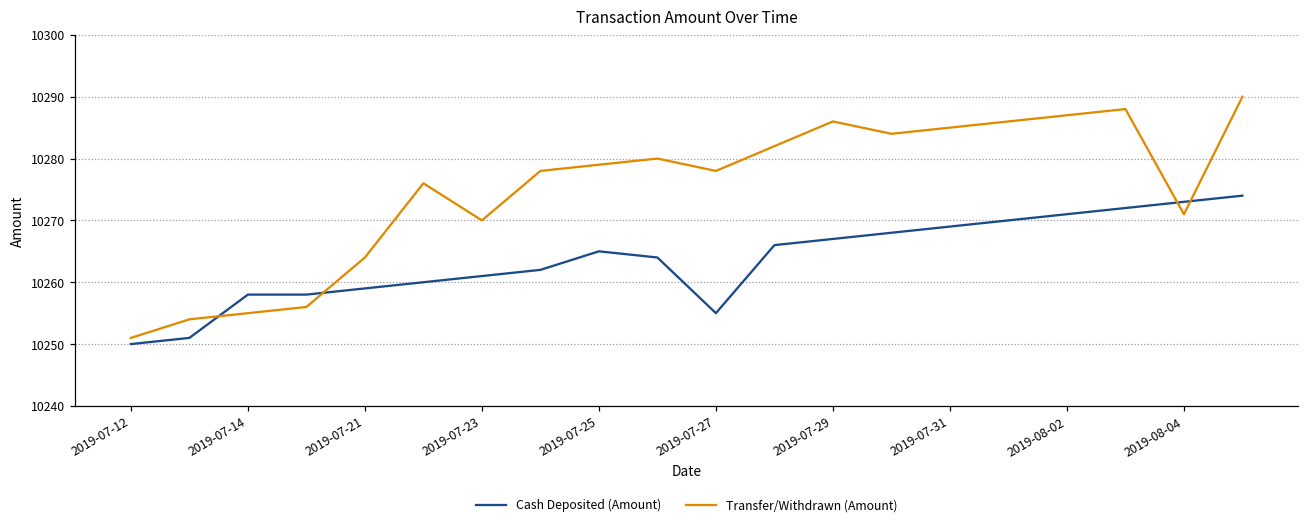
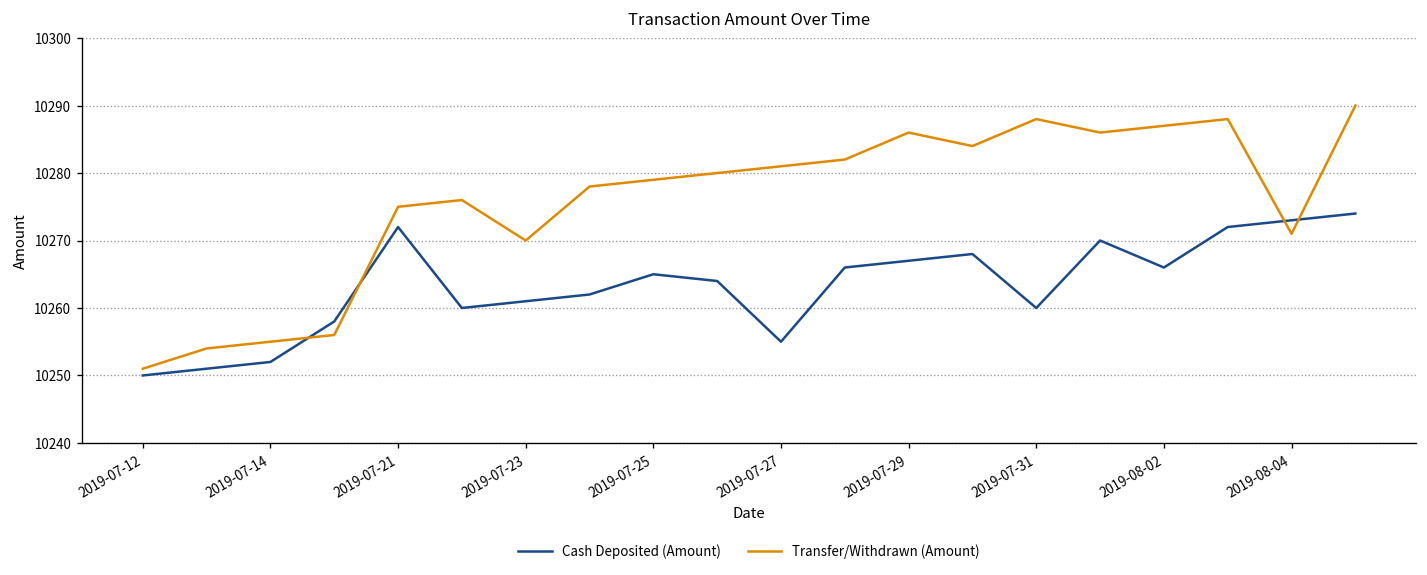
  {
    "Cash Deposited (Amount)": {
      "2019-07-12": 10250,
-     "2019-07-14": 10258,
-     "2019-07-21": 10259,
+     "2019-07-14": 10252,
+     "2019-07-21": 10272,
      "2019-07-23": 10261,
      "2019-07-25": 10265,
      "2019-07-27": 10255,
      "2019-07-29": 10267,
-     "2019-07-31": 10269,
-     "2019-08-02": 10271,
+     "2019-07-31": 10260,
+     "2019-08-02": 10266,
      "2019-08-04": 10273
    },
    "Transfer/Withdrawn (Amount)": {
      "2019-07-12": 10251,
      "2019-07-14": 10255,
-     "2019-07-21": 10264,
+     "2019-07-21": 10275,
      "2019-07-23": 10270,
      "2019-07-25": 10279,
-     "2019-07-27": 10278,
+     "2019-07-27": 10281,
      "2019-07-29": 10286,
-     "2019-07-31": 10285,
+     "2019-07-31": 10288,
      "2019-08-02": 10287,
      "2019-08-04": 10271
    }
  }
